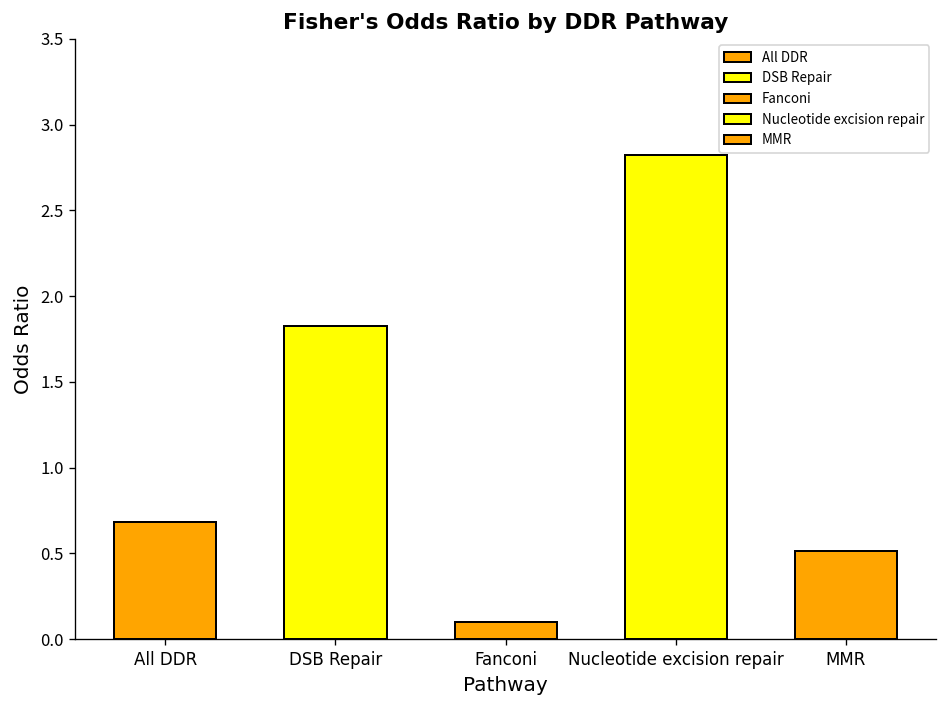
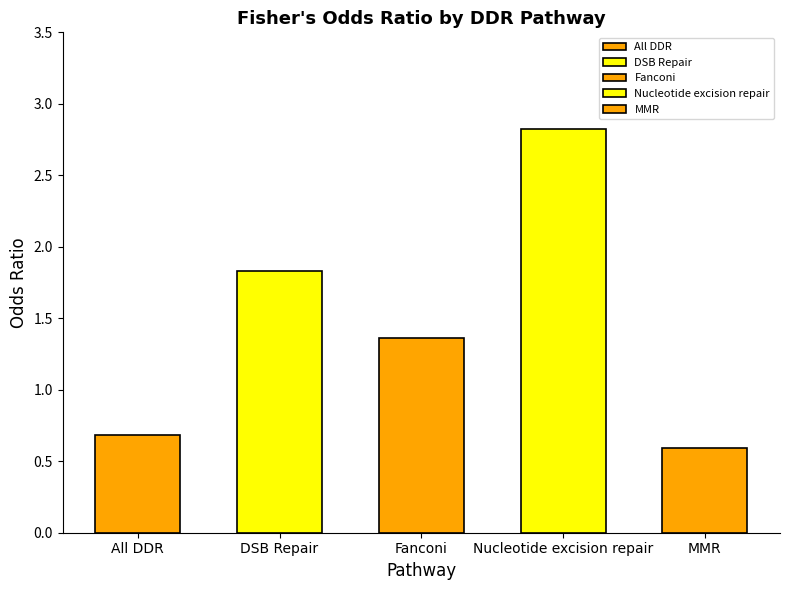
  {
    "All DDR": 0.68,
    "DSB Repair": 1.83,
-   "Fanconi": 0.10,
+   "Fanconi": 1.36,
    "Nucleotide excision repair": 2.82,
-   "MMR": 0.52
+   "MMR": 0.59
  }
